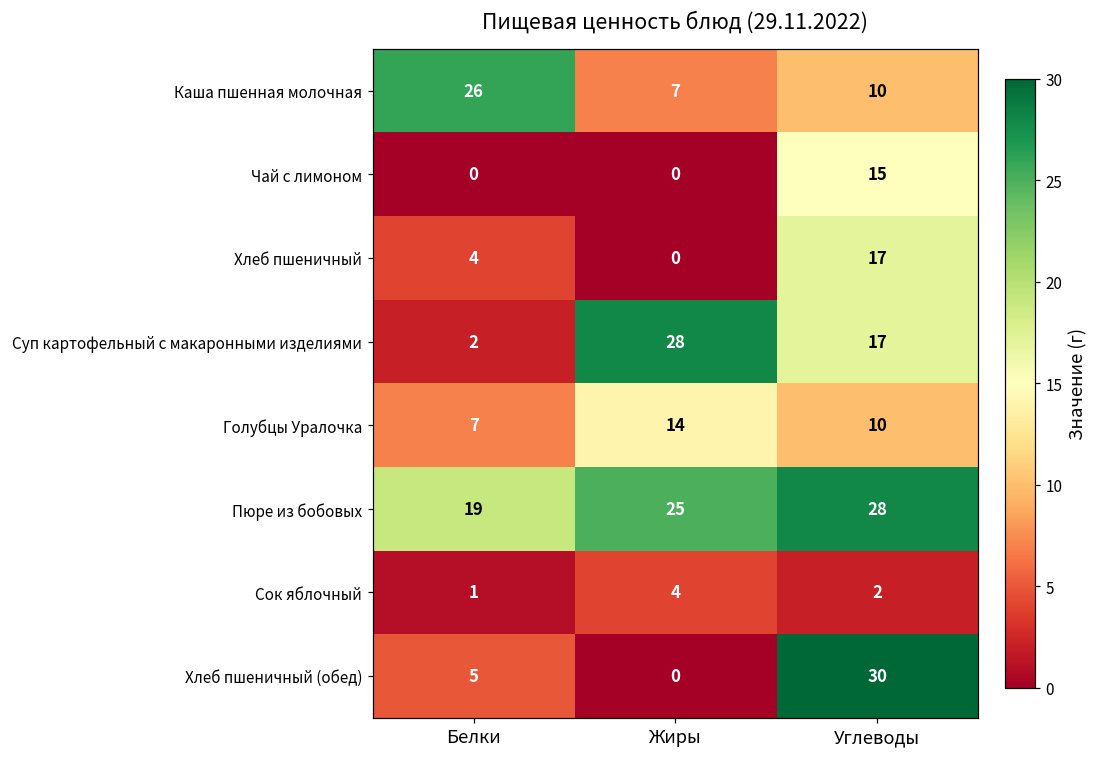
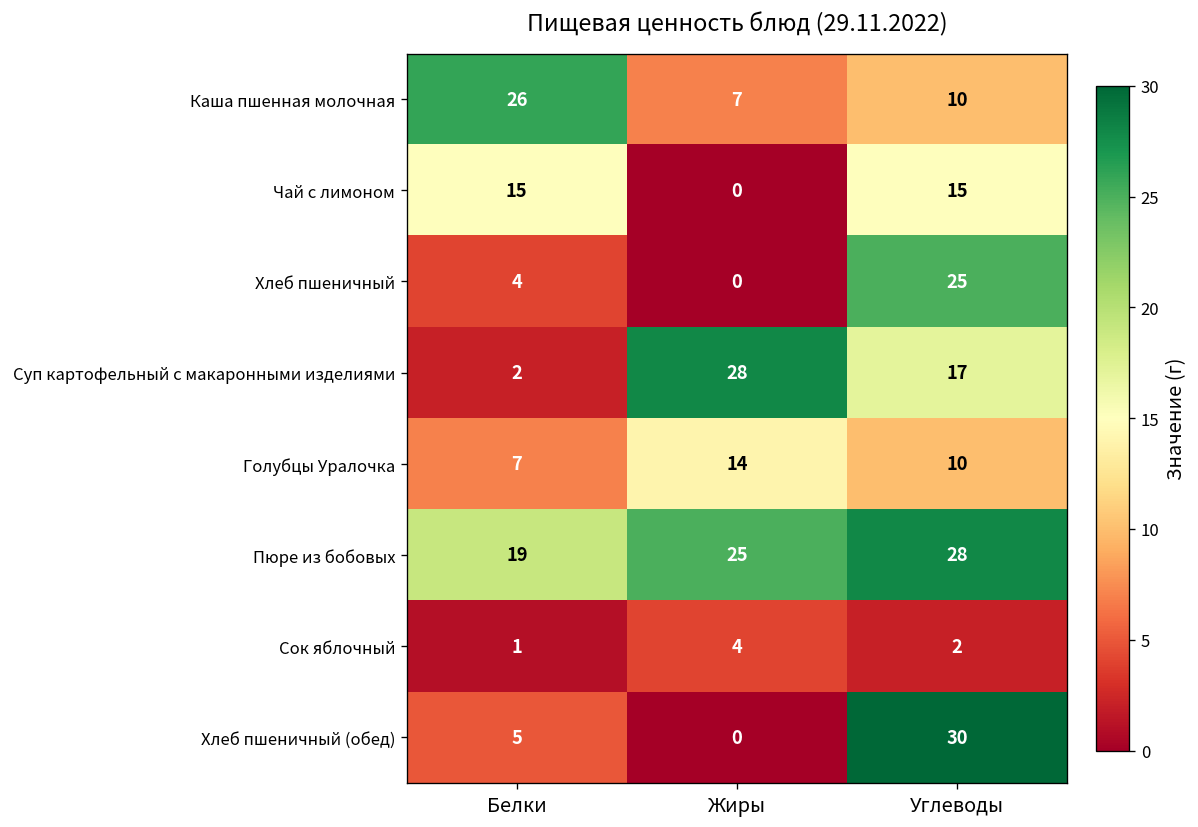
  {
    "Каша пшенная молочная": {
      "Белки": 26,
      "Жиры": 7,
      "Углеводы": 10
    },
    "Чай с лимоном": {
-     "Белки": 0,
+     "Белки": 15,
      "Жиры": 0,
      "Углеводы": 15
    },
    "Хлеб пшеничный": {
      "Белки": 4,
      "Жиры": 0,
-     "Углеводы": 17
+     "Углеводы": 25
    },
    "Суп картофельный с макаронными изделиями": {
      "Белки": 2,
      "Жиры": 28,
      "Углеводы": 17
    },
    "Голубцы Уралочка": {
      "Белки": 7,
      "Жиры": 14,
      "Углеводы": 10
    },
    "Пюре из бобовых": {
      "Белки": 19,
      "Жиры": 25,
      "Углеводы": 28
    },
    "Сок яблочный": {
      "Белки": 1,
      "Жиры": 4,
      "Углеводы": 2
    },
    "Хлеб пшеничный (обед)": {
      "Белки": 5,
      "Жиры": 0,
      "Углеводы": 30
    }
  }
